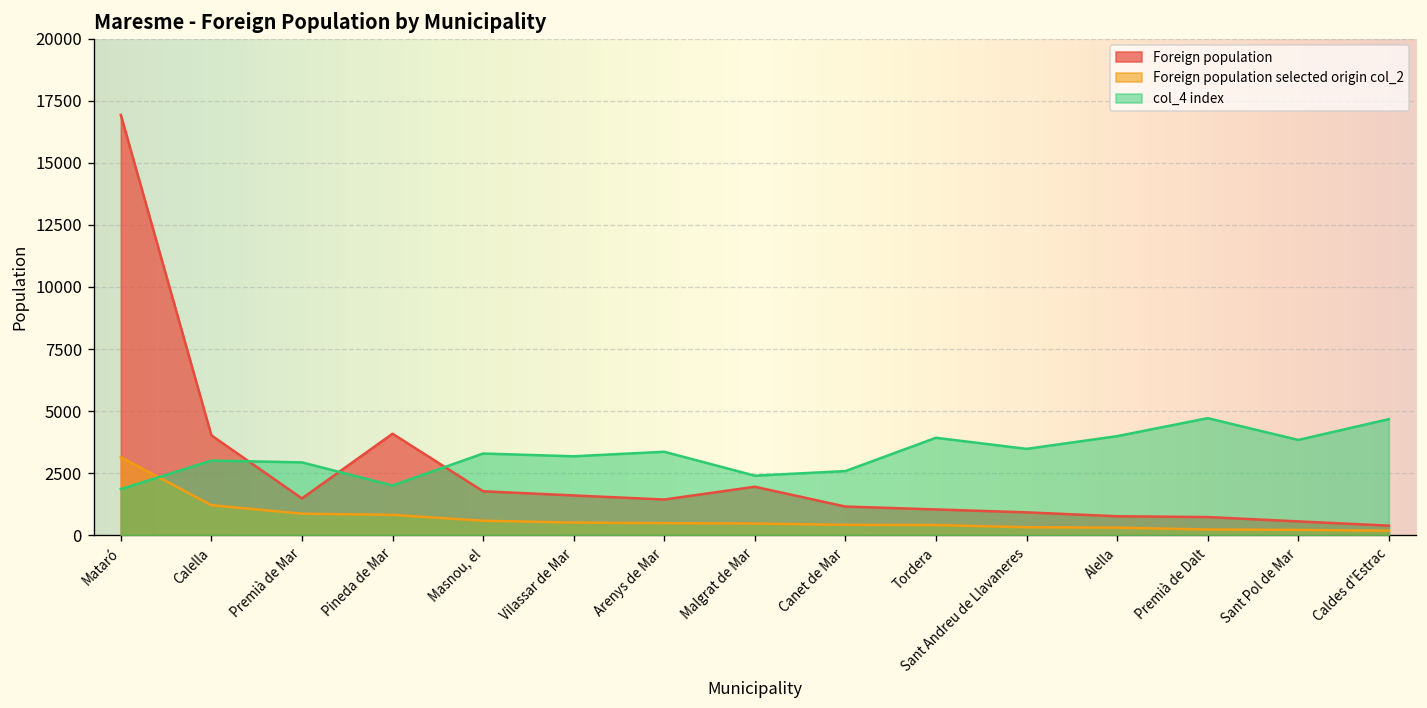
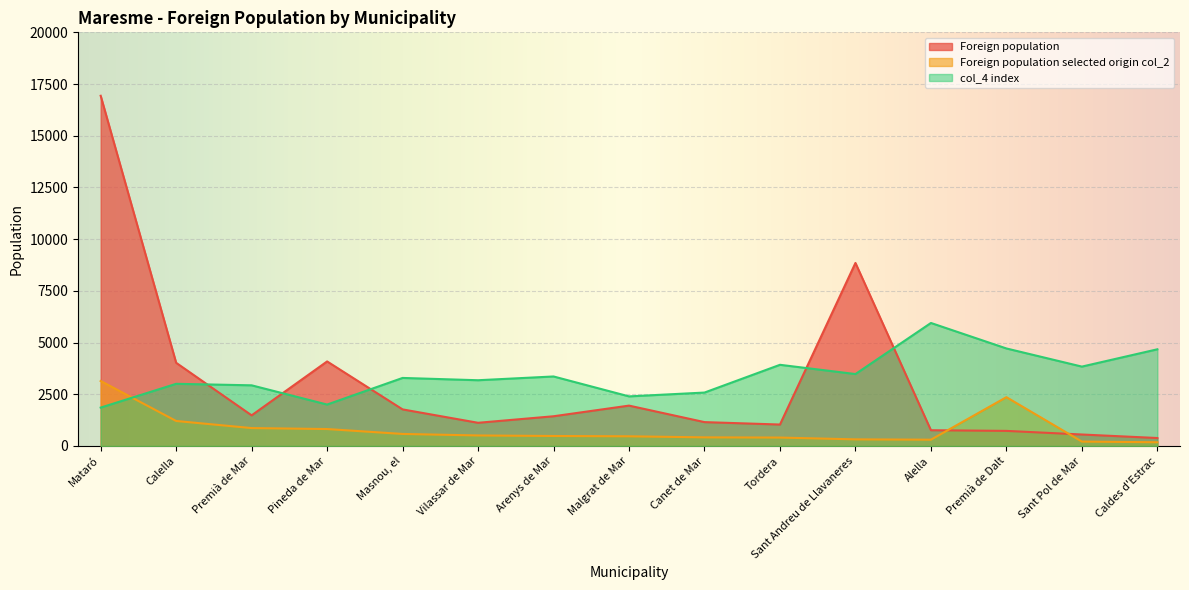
  {
    "Foreign population": {
      "Mataró": 16900,
      "Calella": 4000,
      "Premià de Mar": 1500,
      "Pineda de Mar": 4100,
      "Masnou, el": 1800,
-     "Vilassar de Mar": 1600,
+     "Vilassar de Mar": 1100,
      "Arenys de Mar": 1400,
      "Malgrat de Mar": 2000,
      "Canet de Mar": 1200,
      "Tordera": 1000,
-     "Sant Andreu de Llavaneres": 900,
+     "Sant Andreu de Llavaneres": 8900,
      "Alella": 800,
      "Premià de Dalt": 700,
      "Sant Pol de Mar": 600,
      "Caldes d'Estrac": 400
    },
    "Foreign population selected origin col_2": {
      "Mataró": 3100,
      "Calella": 1200,
      "Premià de Mar": 900,
      "Pineda de Mar": 800,
      "Masnou, el": 600,
      "Vilassar de Mar": 500,
      "Arenys de Mar": 500,
      "Malgrat de Mar": 500,
      "Canet de Mar": 400,
      "Tordera": 400,
      "Sant Andreu de Llavaneres": 300,
      "Alella": 300,
-     "Premià de Dalt": 200,
+     "Premià de Dalt": 2400,
      "Sant Pol de Mar": 200,
      "Caldes d'Estrac": 200
    },
    "col_4 index": {
      "Mataró": 1900,
      "Calella": 3000,
      "Premià de Mar": 2900,
      "Pineda de Mar": 2000,
      "Masnou, el": 3300,
      "Vilassar de Mar": 3200,
      "Arenys de Mar": 3400,
      "Malgrat de Mar": 2400,
      "Canet de Mar": 2600,
      "Tordera": 3900,
      "Sant Andreu de Llavaneres": 3500,
-     "Alella": 4000,
+     "Alella": 5900,
      "Premià de Dalt": 4700,
      "Sant Pol de Mar": 3800,
      "Caldes d'Estrac": 4700
    }
  }
